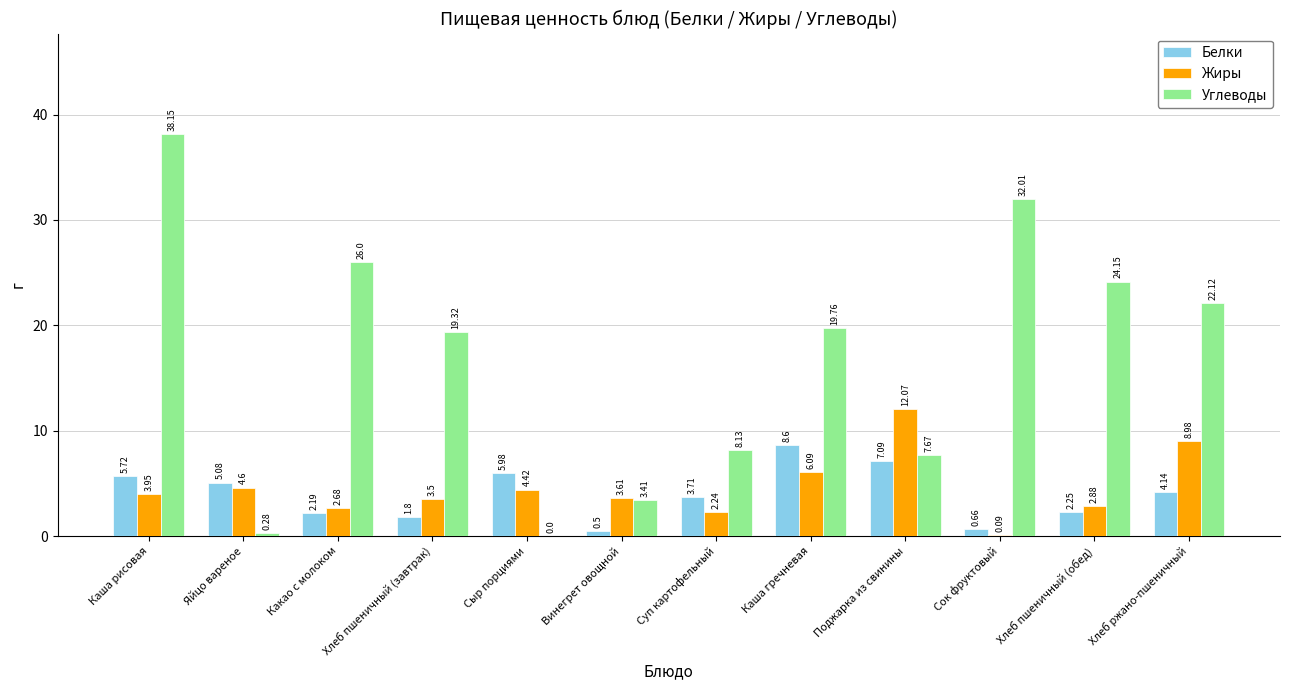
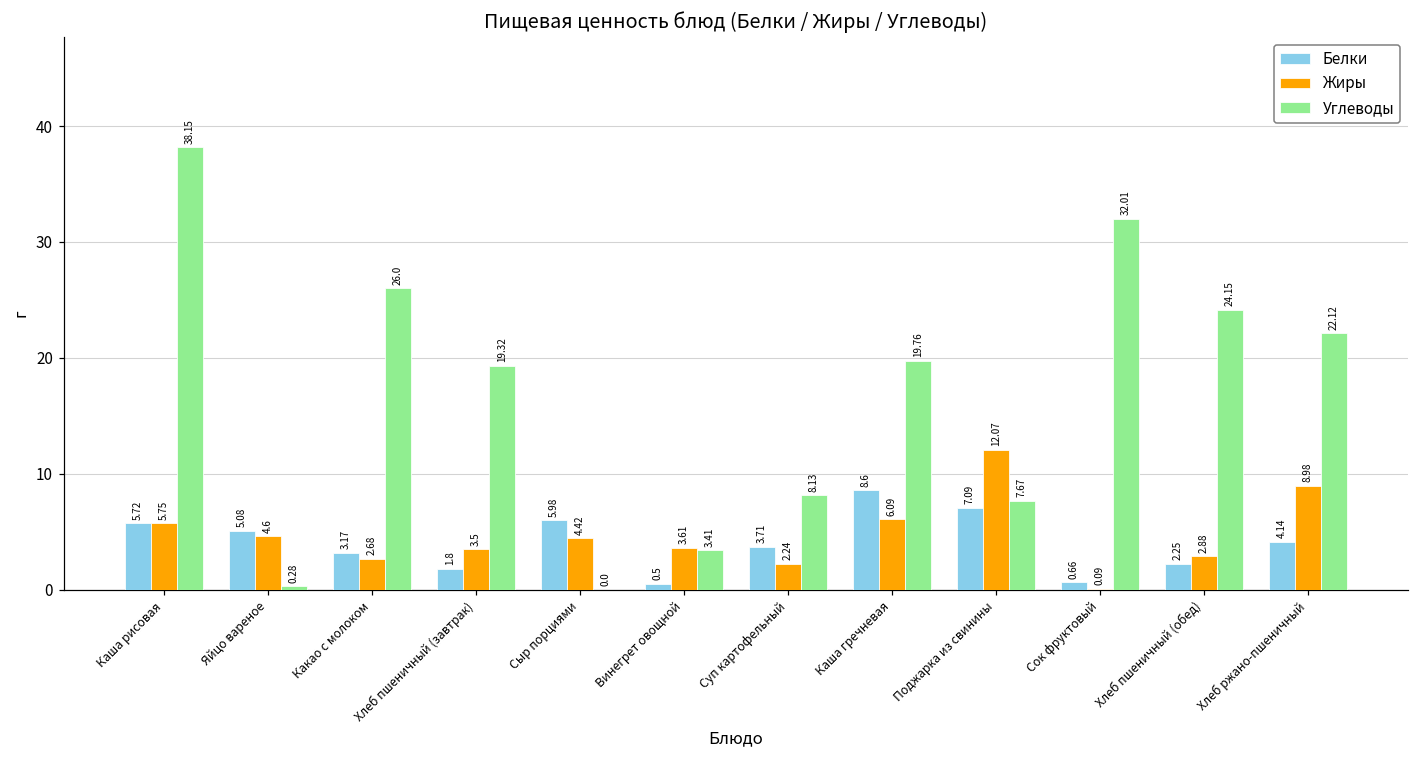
  {
    "Белки": {
      "Каша рисовая": 5.72,
      "Яйцо вареное": 5.08,
-     "Какао с молоком": 2.19,
+     "Какао с молоком": 3.17,
      "Хлеб пшеничный (завтрак)": 1.8,
      "Сыр порциями": 5.98,
      "Винегрет овощной": 0.5,
      "Суп картофельный": 3.71,
      "Каша гречневая": 8.6,
      "Поджарка из свинины": 7.09,
      "Сок фруктовый": 0.66,
      "Хлеб пшеничный (обед)": 2.25,
      "Хлеб ржано-пшеничный": 4.14
    },
    "Жиры": {
-     "Каша рисовая": 3.95,
+     "Каша рисовая": 5.75,
      "Яйцо вареное": 4.6,
      "Какао с молоком": 2.68,
      "Хлеб пшеничный (завтрак)": 3.5,
      "Сыр порциями": 4.42,
      "Винегрет овощной": 3.61,
      "Суп картофельный": 2.24,
      "Каша гречневая": 6.09,
      "Поджарка из свинины": 12.07,
      "Сок фруктовый": 0.09,
      "Хлеб пшеничный (обед)": 2.88,
      "Хлеб ржано-пшеничный": 8.98
    },
    "Углеводы": {
      "Каша рисовая": 38.15,
      "Яйцо вареное": 0.28,
      "Какао с молоком": 26.0,
      "Хлеб пшеничный (завтрак)": 19.32,
      "Сыр порциями": 0.0,
      "Винегрет овощной": 3.41,
      "Суп картофельный": 8.13,
      "Каша гречневая": 19.76,
      "Поджарка из свинины": 7.67,
      "Сок фруктовый": 32.01,
      "Хлеб пшеничный (обед)": 24.15,
      "Хлеб ржано-пшеничный": 22.12
    }
  }
